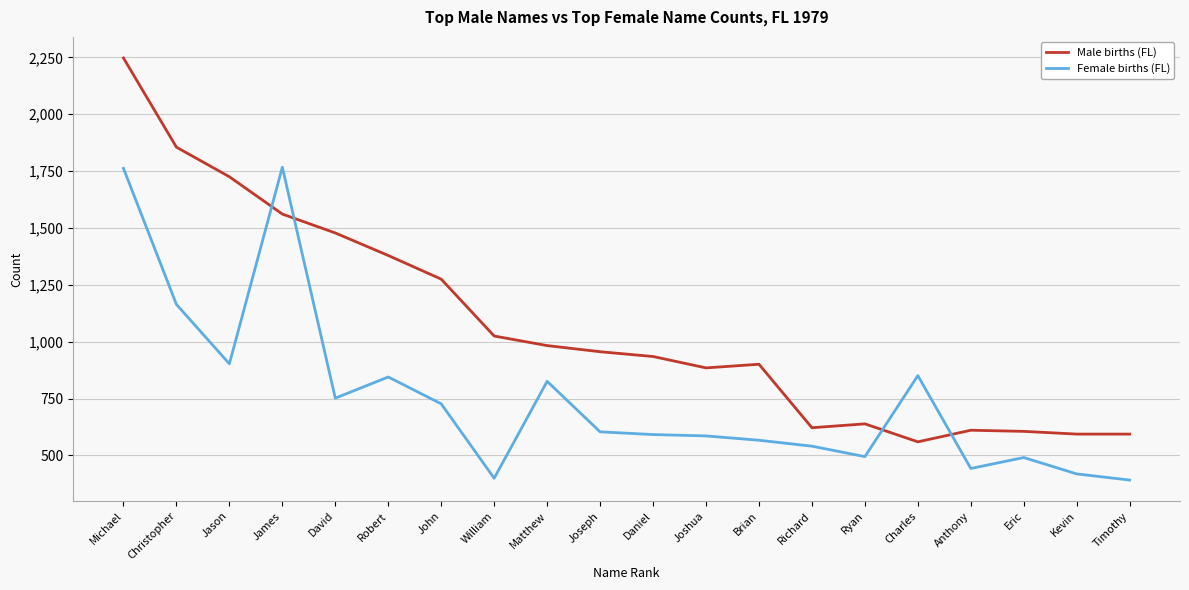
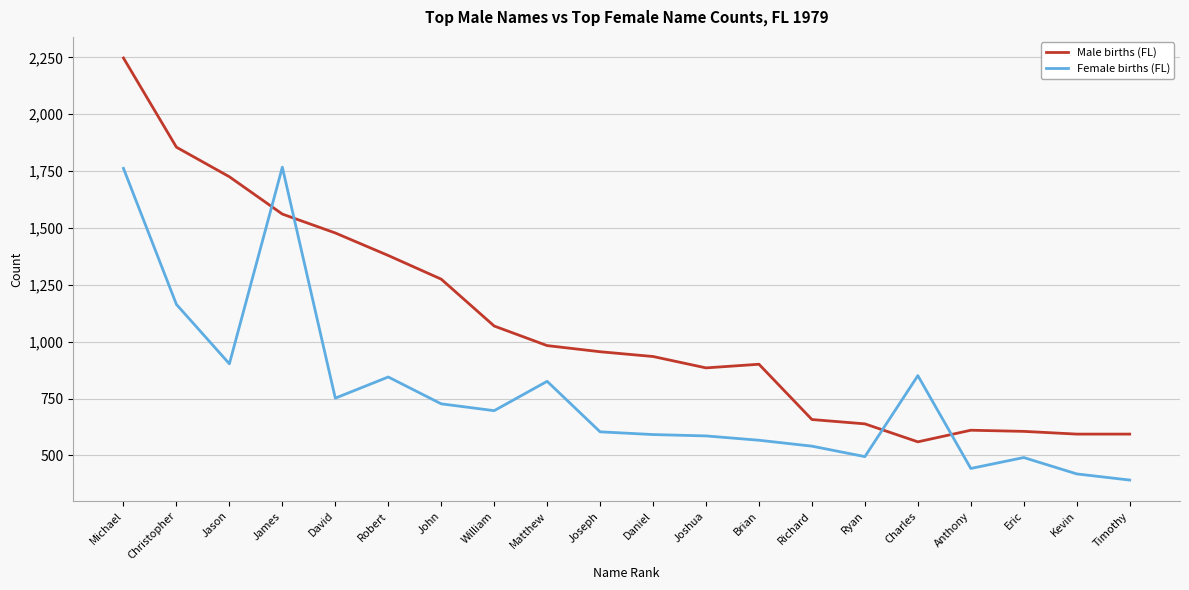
  {
    "Male births (FL)": {
      "Michael": "2,250",
      "Christopher": "1,860",
      "Jason": "1,730",
      "James": "1,560",
      "David": "1,480",
      "Robert": "1,380",
      "John": "1,280",
-     "William": "1,030",
+     "William": "1,070",
      "Matthew": "980",
      "Joseph": "960",
      "Daniel": "940",
      "Joshua": "890",
      "Brian": "900",
-     "Richard": "620",
+     "Richard": "660",
      "Ryan": "640",
      "Charles": "560",
      "Anthony": "610",
      "Eric": "610",
      "Kevin": "590",
      "Timothy": "590"
    },
    "Female births (FL)": {
      "Michael": "1,760",
      "Christopher": "1,160",
      "Jason": "900",
      "James": "1,770",
      "David": "750",
      "Robert": "850",
      "John": "730",
-     "William": "400",
+     "William": "700",
      "Matthew": "830",
      "Joseph": "600",
      "Daniel": "590",
      "Joshua": "590",
      "Brian": "570",
      "Richard": "540",
      "Ryan": "500",
      "Charles": "850",
      "Anthony": "440",
      "Eric": "490",
      "Kevin": "420",
      "Timothy": "390"
    }
  }
